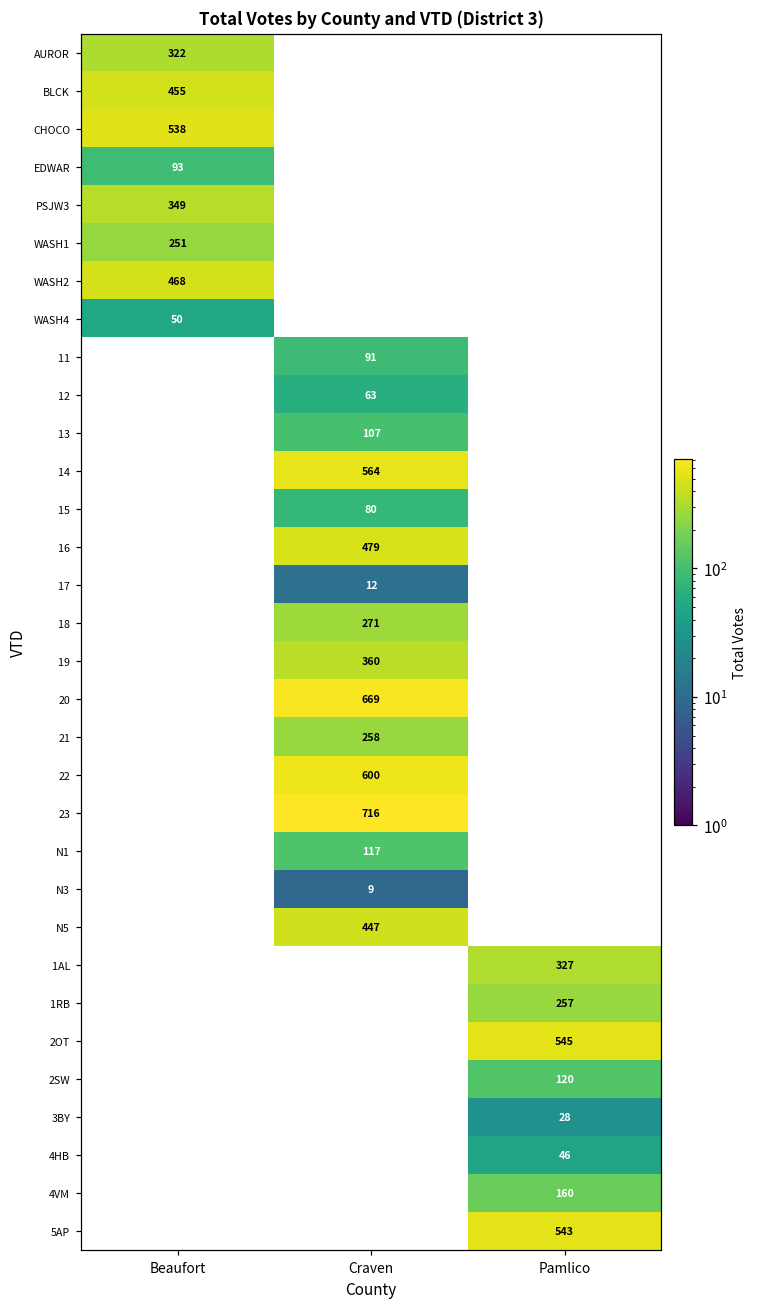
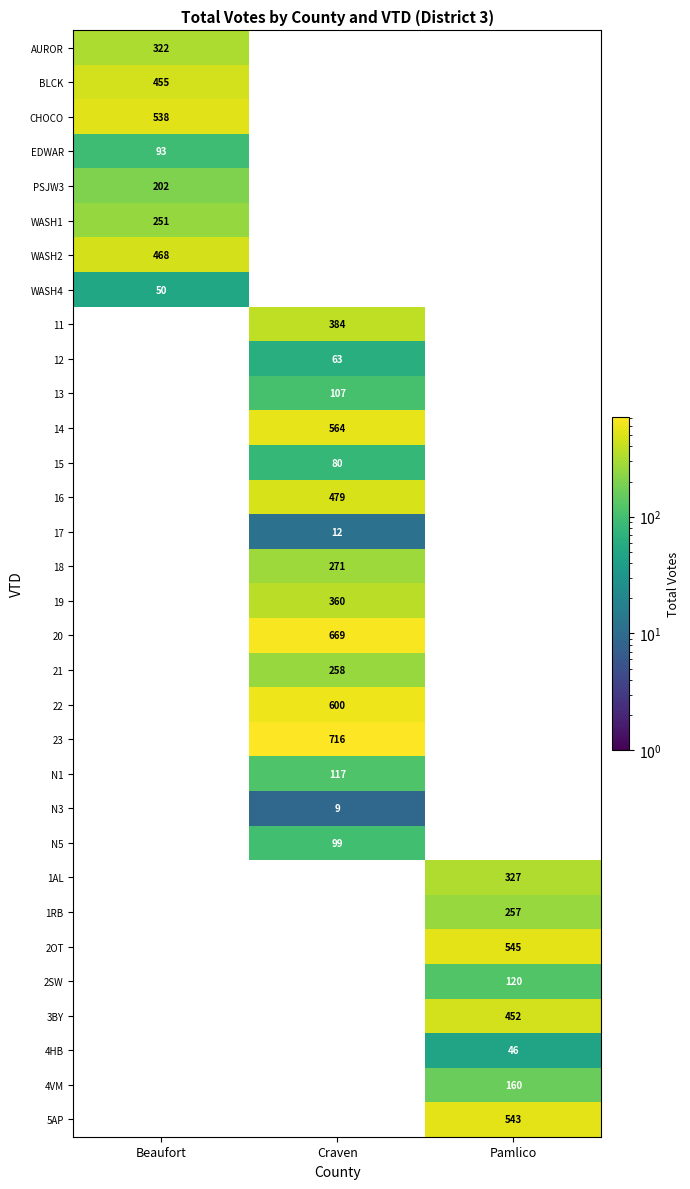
  {
    "AUROR": {
      "Beaufort": 322
    },
    "BLCK": {
      "Beaufort": 455
    },
    "CHOCO": {
      "Beaufort": 538
    },
    "EDWAR": {
      "Beaufort": 93
    },
    "PSJW3": {
-     "Beaufort": 349
+     "Beaufort": 202
    },
    "WASH1": {
      "Beaufort": 251
    },
    "WASH2": {
      "Beaufort": 468
    },
    "WASH4": {
      "Beaufort": 50
    },
    "11": {
-     "Craven": 91
+     "Craven": 384
    },
    "12": {
      "Craven": 63
    },
    "13": {
      "Craven": 107
    },
    "14": {
      "Craven": 564
    },
    "15": {
      "Craven": 80
    },
    "16": {
      "Craven": 479
    },
    "17": {
      "Craven": 12
    },
    "18": {
      "Craven": 271
    },
    "19": {
      "Craven": 360
    },
    "20": {
      "Craven": 669
    },
    "21": {
      "Craven": 258
    },
    "22": {
      "Craven": 600
    },
    "23": {
      "Craven": 716
    },
    "N1": {
      "Craven": 117
    },
    "N3": {
      "Craven": 9
    },
    "N5": {
-     "Craven": 447
+     "Craven": 99
    },
    "1AL": {
      "Pamlico": 327
    },
    "1RB": {
      "Pamlico": 257
    },
    "2OT": {
      "Pamlico": 545
    },
    "2SW": {
      "Pamlico": 120
    },
    "3BY": {
-     "Pamlico": 28
+     "Pamlico": 452
    },
    "4HB": {
      "Pamlico": 46
    },
    "4VM": {
      "Pamlico": 160
    },
    "5AP": {
      "Pamlico": 543
    }
  }
